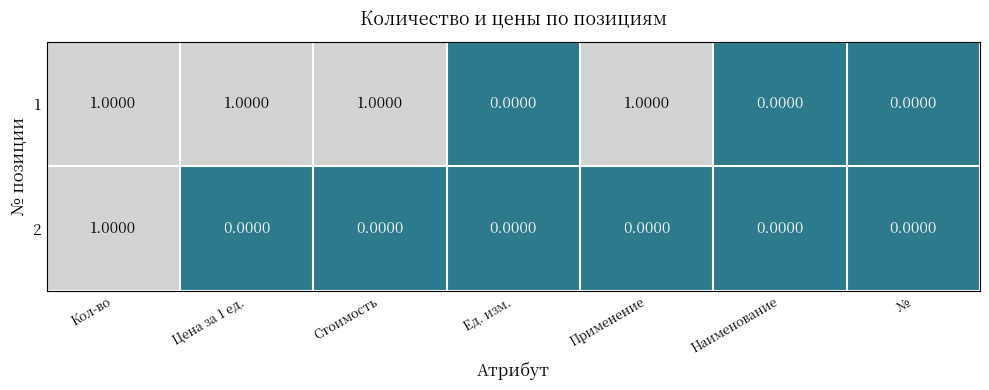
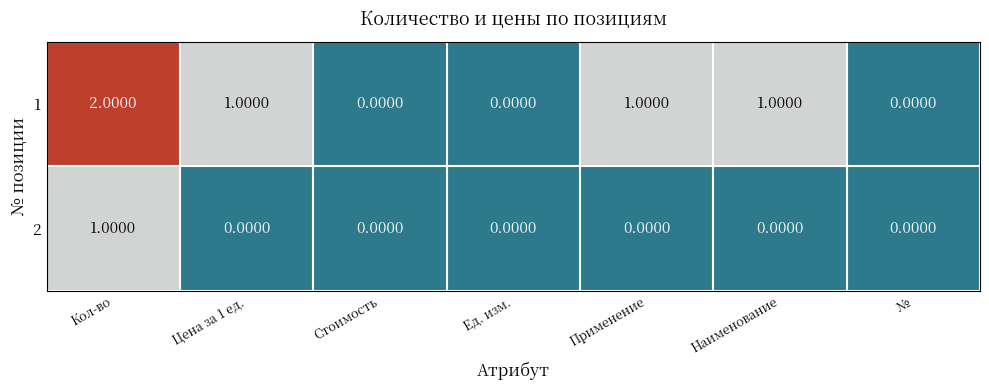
  {
    "1": {
-     "Кол-во": 1.0000,
+     "Кол-во": 2.0000,
      "Цена за 1 ед.": 1.0000,
-     "Стоимость": 1.0000,
+     "Стоимость": 0.0000,
      "Ед. изм.": 0.0000,
      "Применение": 1.0000,
-     "Наименование": 0.0000,
+     "Наименование": 1.0000,
      "№": 0.0000
    },
    "2": {
      "Кол-во": 1.0000,
      "Цена за 1 ед.": 0.0000,
      "Стоимость": 0.0000,
      "Ед. изм.": 0.0000,
      "Применение": 0.0000,
      "Наименование": 0.0000,
      "№": 0.0000
    }
  }
